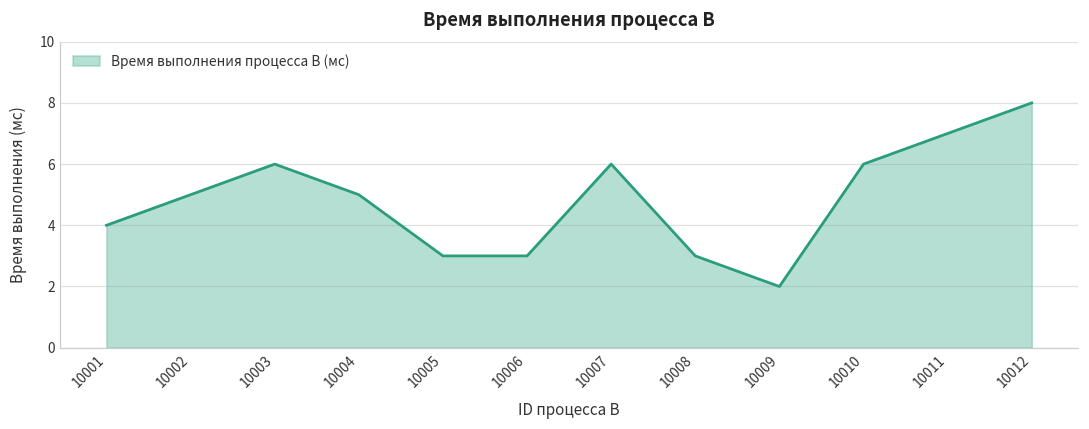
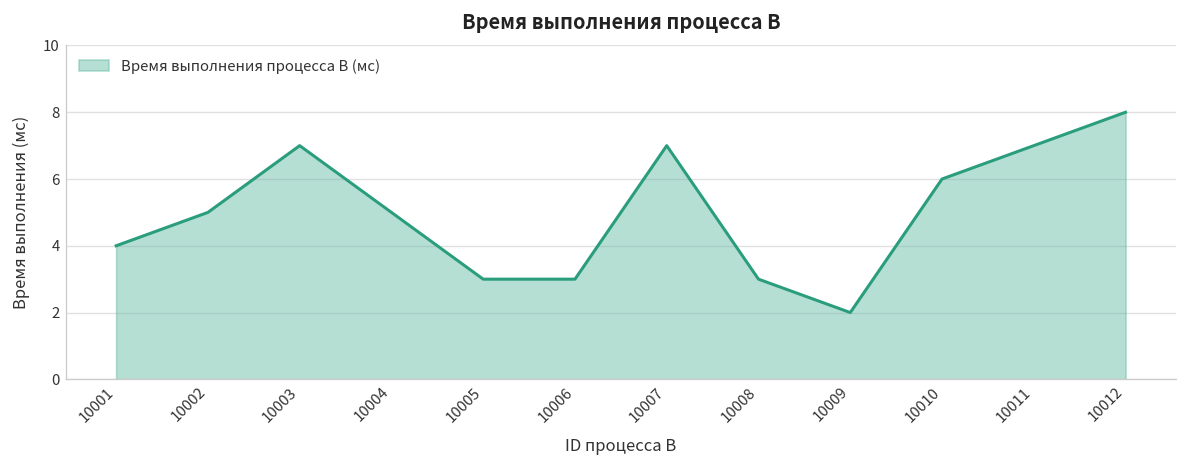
  {
    "10001": 4,
    "10002": 5,
-   "10003": 6,
+   "10003": 7,
    "10004": 5,
    "10005": 3,
    "10006": 3,
-   "10007": 6,
+   "10007": 7,
    "10008": 3,
    "10009": 2,
    "10010": 6,
    "10011": 7,
    "10012": 8
  }
